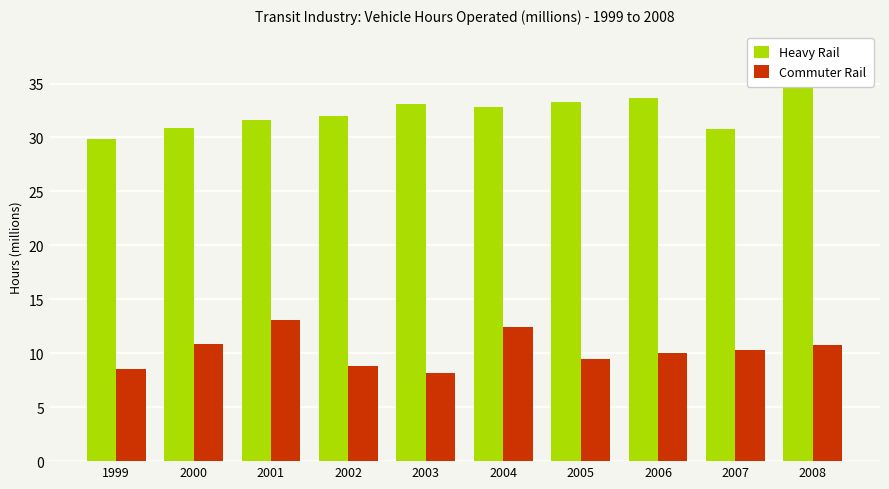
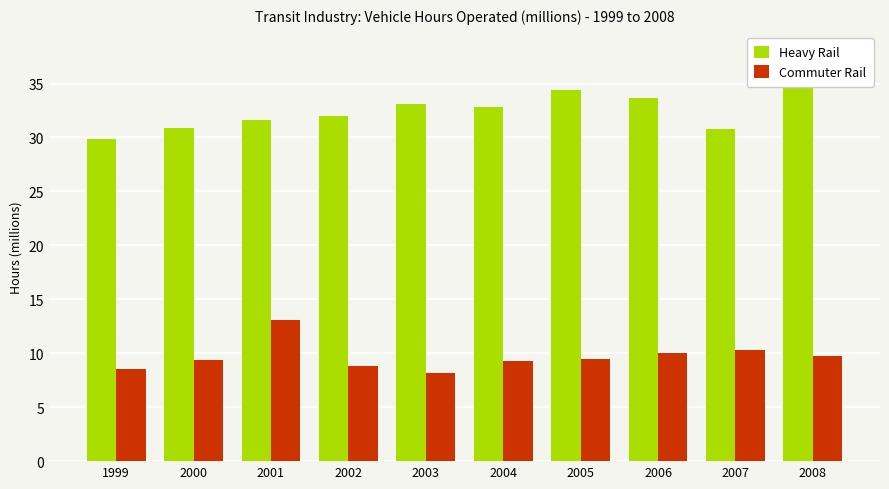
  {
    "Heavy Rail": {
      "1999": 29.9,
      "2000": 30.9,
      "2001": 31.6,
      "2002": 32.0,
      "2003": 33.1,
      "2004": 32.8,
-     "2005": 33.3,
+     "2005": 34.4,
      "2006": 33.7,
      "2007": 30.8,
      "2008": 34.6
    },
    "Commuter Rail": {
      "1999": 8.5,
-     "2000": 10.9,
+     "2000": 9.4,
      "2001": 13.1,
      "2002": 8.8,
      "2003": 8.2,
-     "2004": 12.4,
+     "2004": 9.3,
      "2005": 9.5,
      "2006": 10.0,
      "2007": 10.3,
-     "2008": 10.8
+     "2008": 9.7
    }
  }
